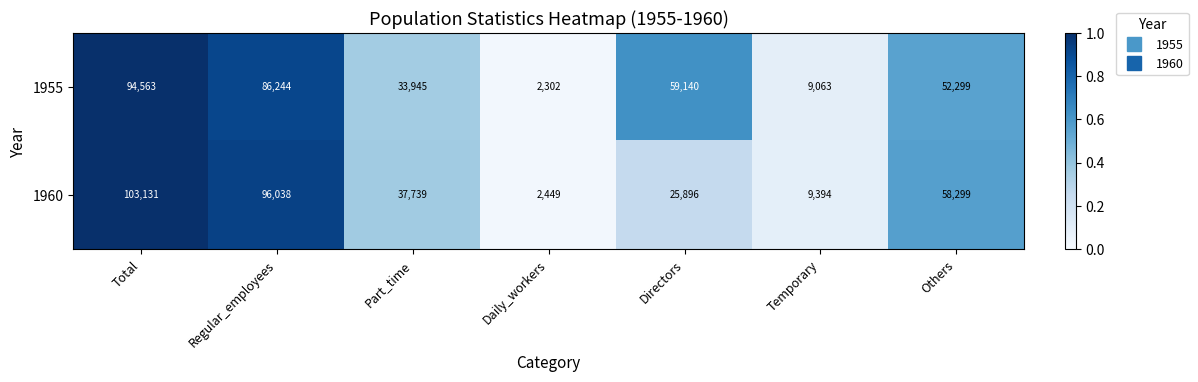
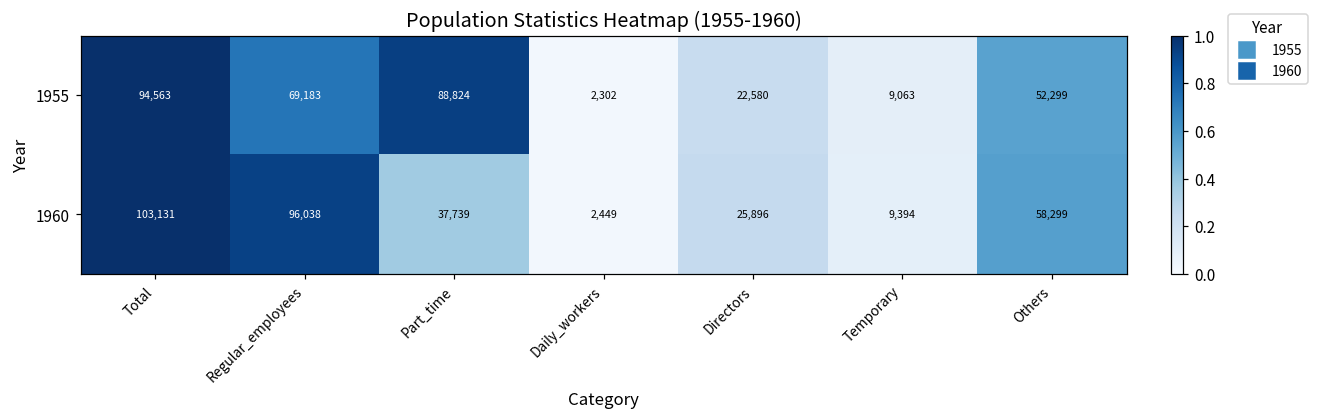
  {
    "1955": {
      "Total": "94,563",
-     "Regular_employees": "86,244",
-     "Part_time": "33,945",
+     "Regular_employees": "69,183",
+     "Part_time": "88,824",
      "Daily_workers": "2,302",
-     "Directors": "59,140",
+     "Directors": "22,580",
      "Temporary": "9,063",
      "Others": "52,299"
    },
    "1960": {
      "Total": "103,131",
      "Regular_employees": "96,038",
      "Part_time": "37,739",
      "Daily_workers": "2,449",
      "Directors": "25,896",
      "Temporary": "9,394",
      "Others": "58,299"
    }
  }
